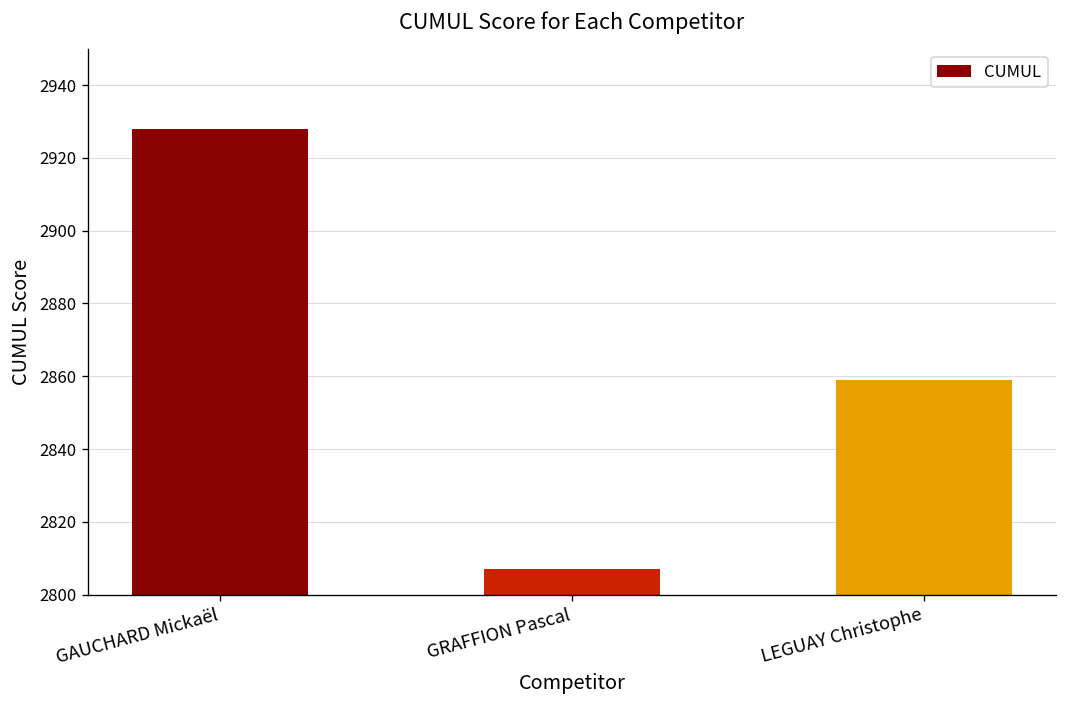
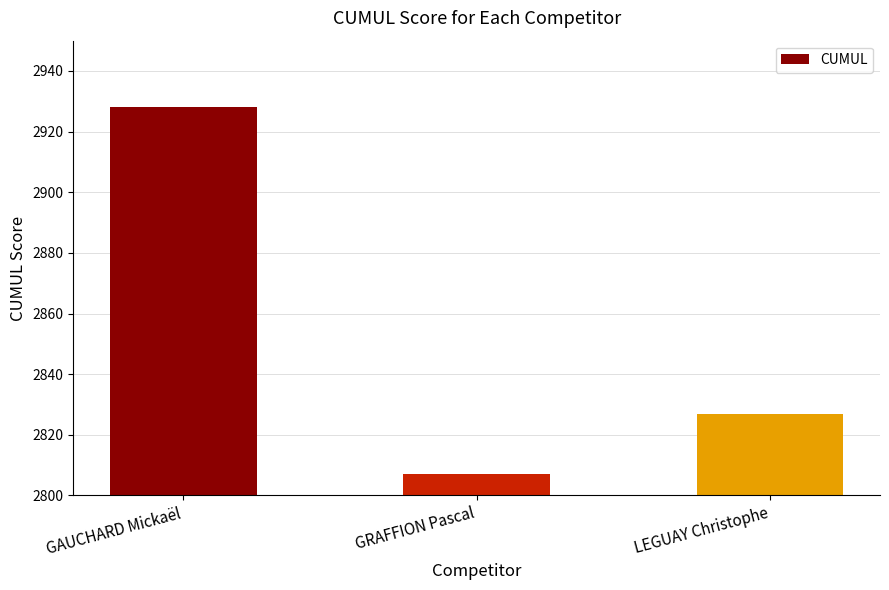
  {
    "GAUCHARD Mickaël": 2928,
    "GRAFFION Pascal": 2807,
-   "LEGUAY Christophe": 2859
+   "LEGUAY Christophe": 2827
  }
